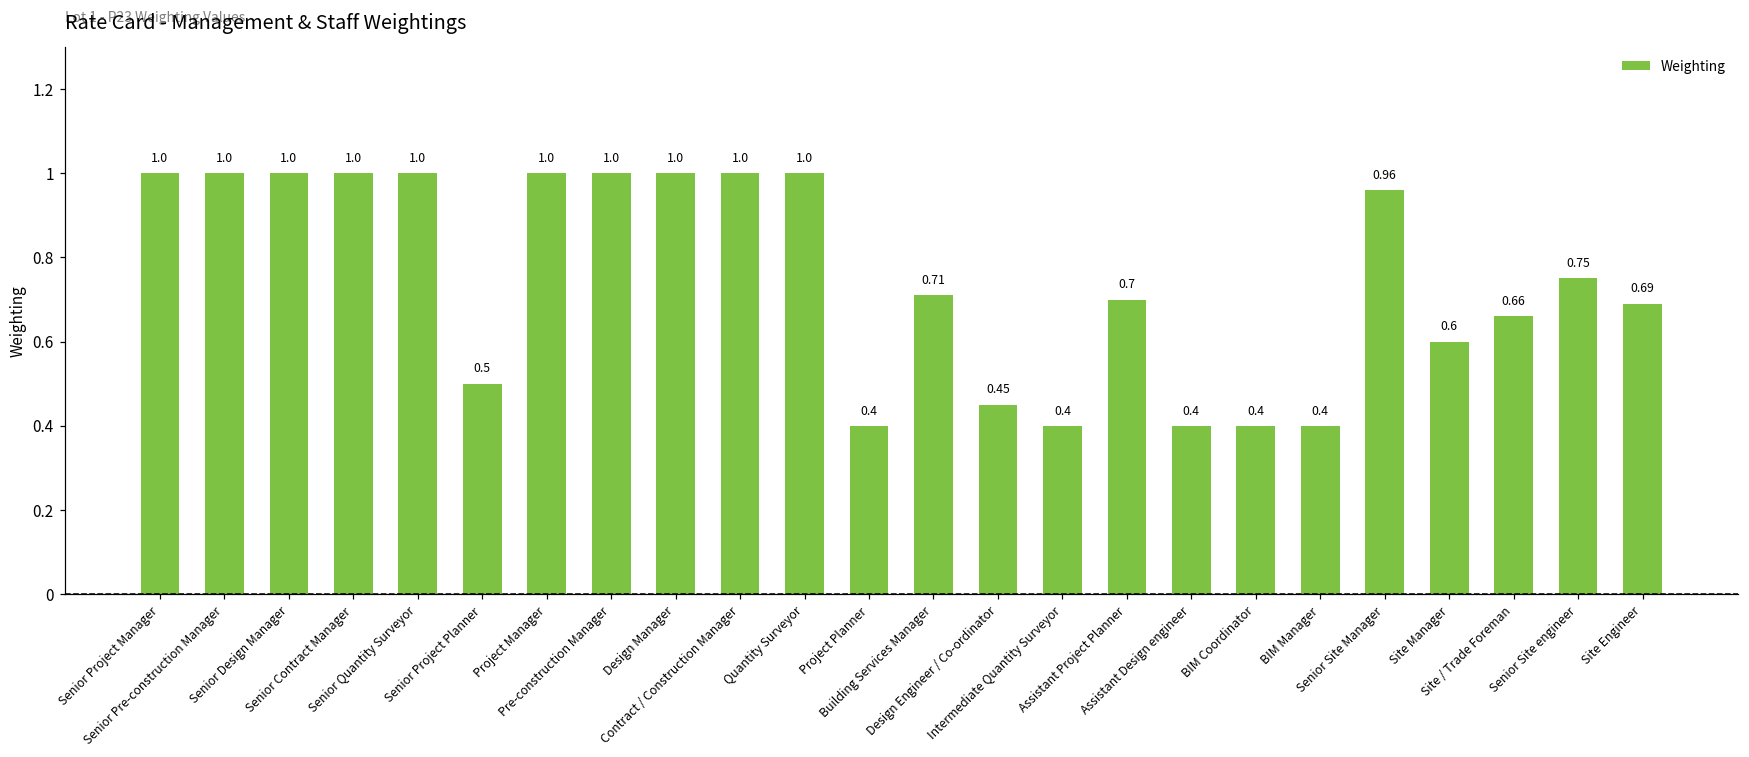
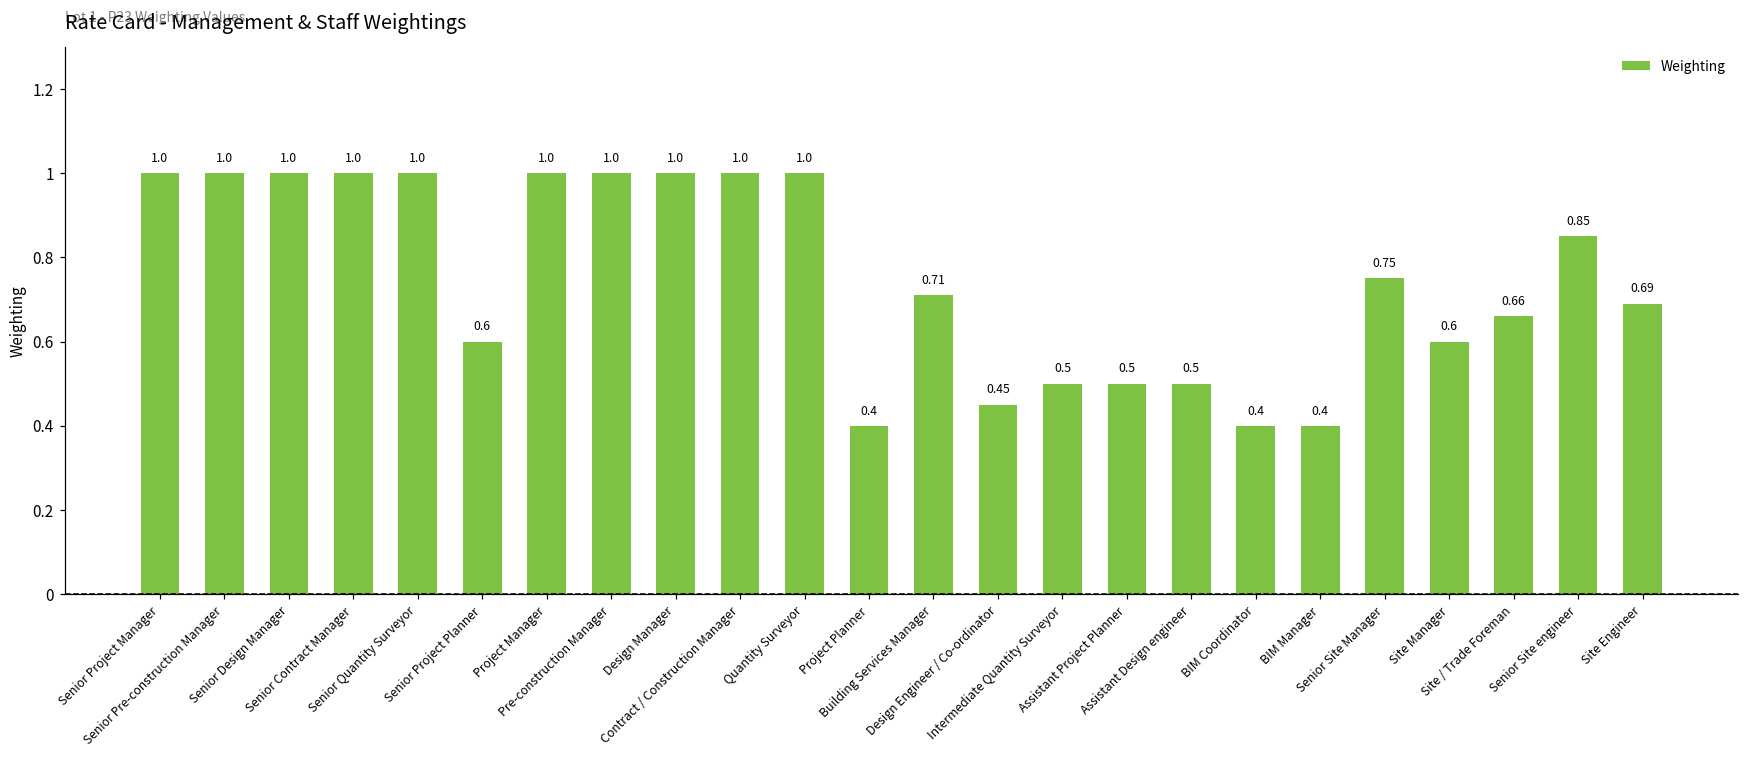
  {
    "Senior Project Manager": 1.0,
    "Senior Pre-construction Manager": 1.0,
    "Senior Design Manager": 1.0,
    "Senior Contract Manager": 1.0,
    "Senior Quantity Surveyor": 1.0,
-   "Senior Project Planner": 0.5,
+   "Senior Project Planner": 0.6,
    "Project Manager": 1.0,
    "Pre-construction Manager": 1.0,
    "Design Manager": 1.0,
    "Contract / Construction Manager": 1.0,
    "Quantity Surveyor": 1.0,
    "Project Planner": 0.4,
    "Building Services Manager": 0.71,
    "Design Engineer / Co-ordinator": 0.45,
-   "Intermediate Quantity Surveyor": 0.4,
-   "Assistant Project Planner": 0.7,
-   "Assistant Design engineer": 0.4,
+   "Intermediate Quantity Surveyor": 0.5,
+   "Assistant Project Planner": 0.5,
+   "Assistant Design engineer": 0.5,
    "BIM Coordinator": 0.4,
    "BIM Manager": 0.4,
-   "Senior Site Manager": 0.96,
+   "Senior Site Manager": 0.75,
    "Site Manager": 0.6,
    "Site / Trade Foreman": 0.66,
-   "Senior Site engineer": 0.75,
+   "Senior Site engineer": 0.85,
    "Site Engineer": 0.69
  }
